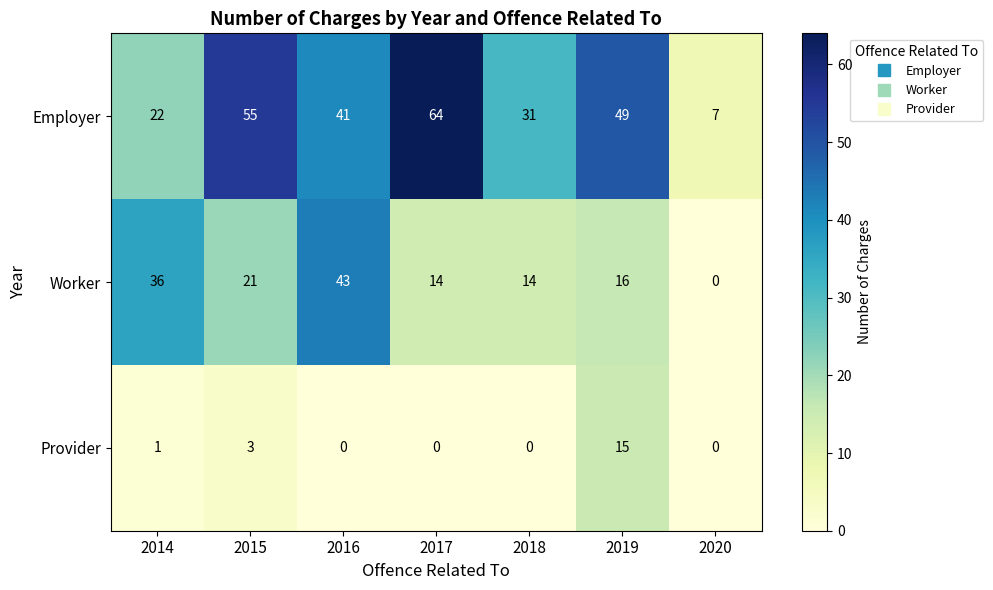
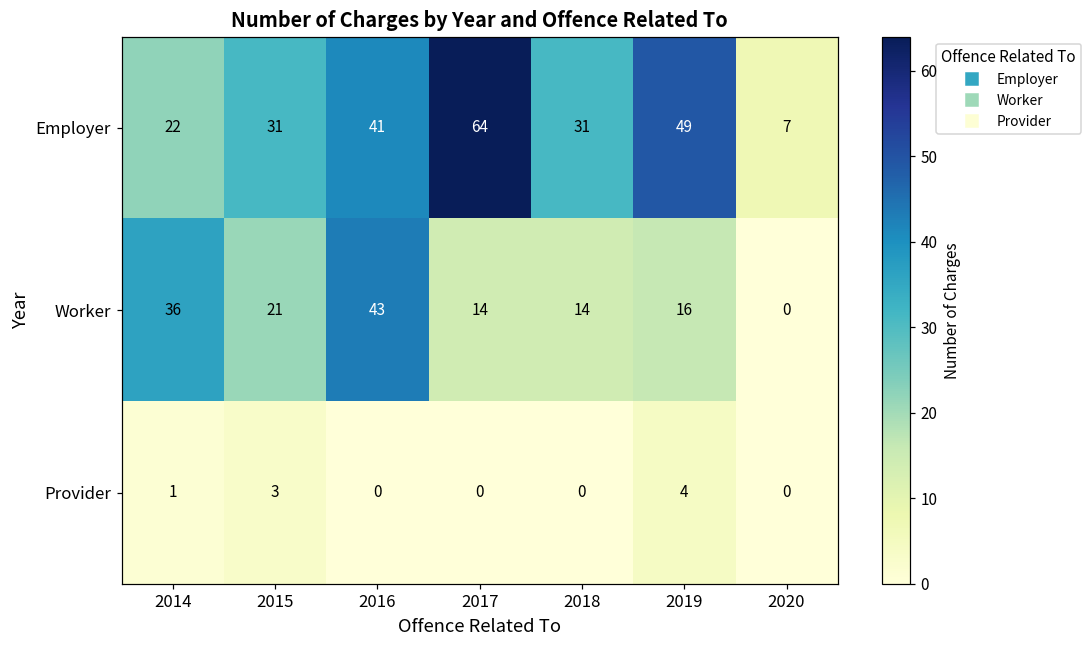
  {
    "Employer": {
      "2014": 22,
-     "2015": 55,
+     "2015": 31,
      "2016": 41,
      "2017": 64,
      "2018": 31,
      "2019": 49,
      "2020": 7
    },
    "Worker": {
      "2014": 36,
      "2015": 21,
      "2016": 43,
      "2017": 14,
      "2018": 14,
      "2019": 16,
      "2020": 0
    },
    "Provider": {
      "2014": 1,
      "2015": 3,
      "2016": 0,
      "2017": 0,
      "2018": 0,
-     "2019": 15,
+     "2019": 4,
      "2020": 0
    }
  }
